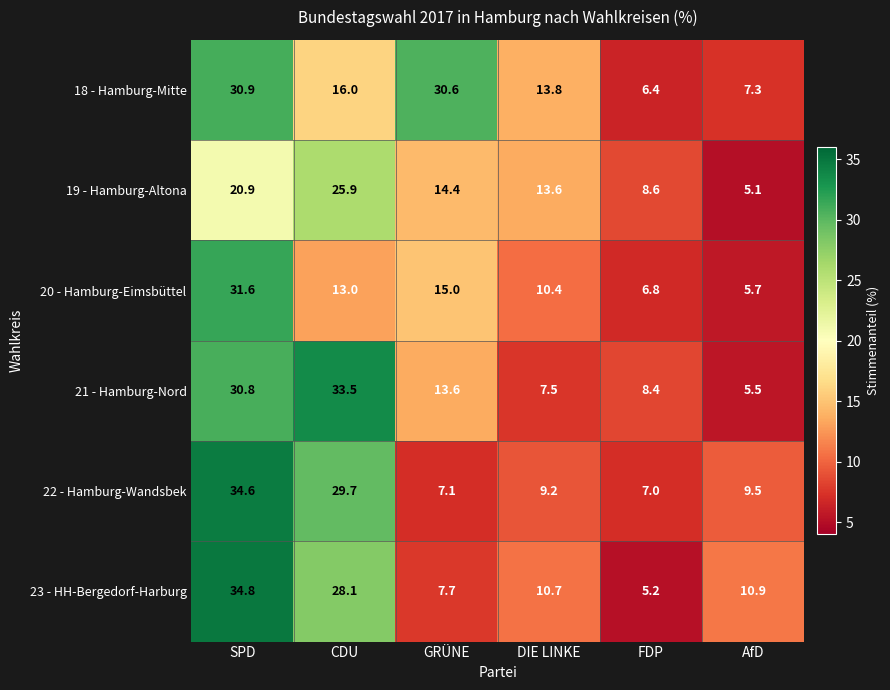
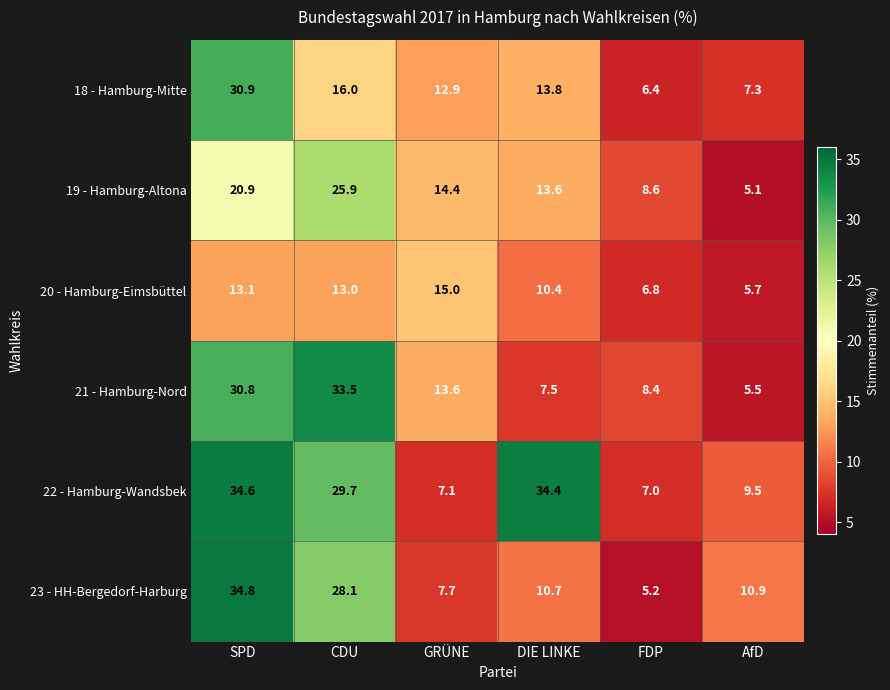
  {
    "18 - Hamburg-Mitte": {
      "SPD": 30.9,
      "CDU": 16.0,
-     "GRÜNE": 30.6,
+     "GRÜNE": 12.9,
      "DIE LINKE": 13.8,
      "FDP": 6.4,
      "AfD": 7.3
    },
    "19 - Hamburg-Altona": {
      "SPD": 20.9,
      "CDU": 25.9,
      "GRÜNE": 14.4,
      "DIE LINKE": 13.6,
      "FDP": 8.6,
      "AfD": 5.1
    },
    "20 - Hamburg-Eimsbüttel": {
-     "SPD": 31.6,
+     "SPD": 13.1,
      "CDU": 13.0,
      "GRÜNE": 15.0,
      "DIE LINKE": 10.4,
      "FDP": 6.8,
      "AfD": 5.7
    },
    "21 - Hamburg-Nord": {
      "SPD": 30.8,
      "CDU": 33.5,
      "GRÜNE": 13.6,
      "DIE LINKE": 7.5,
      "FDP": 8.4,
      "AfD": 5.5
    },
    "22 - Hamburg-Wandsbek": {
      "SPD": 34.6,
      "CDU": 29.7,
      "GRÜNE": 7.1,
-     "DIE LINKE": 9.2,
+     "DIE LINKE": 34.4,
      "FDP": 7.0,
      "AfD": 9.5
    },
    "23 - HH-Bergedorf-Harburg": {
      "SPD": 34.8,
      "CDU": 28.1,
      "GRÜNE": 7.7,
      "DIE LINKE": 10.7,
      "FDP": 5.2,
      "AfD": 10.9
    }
  }
